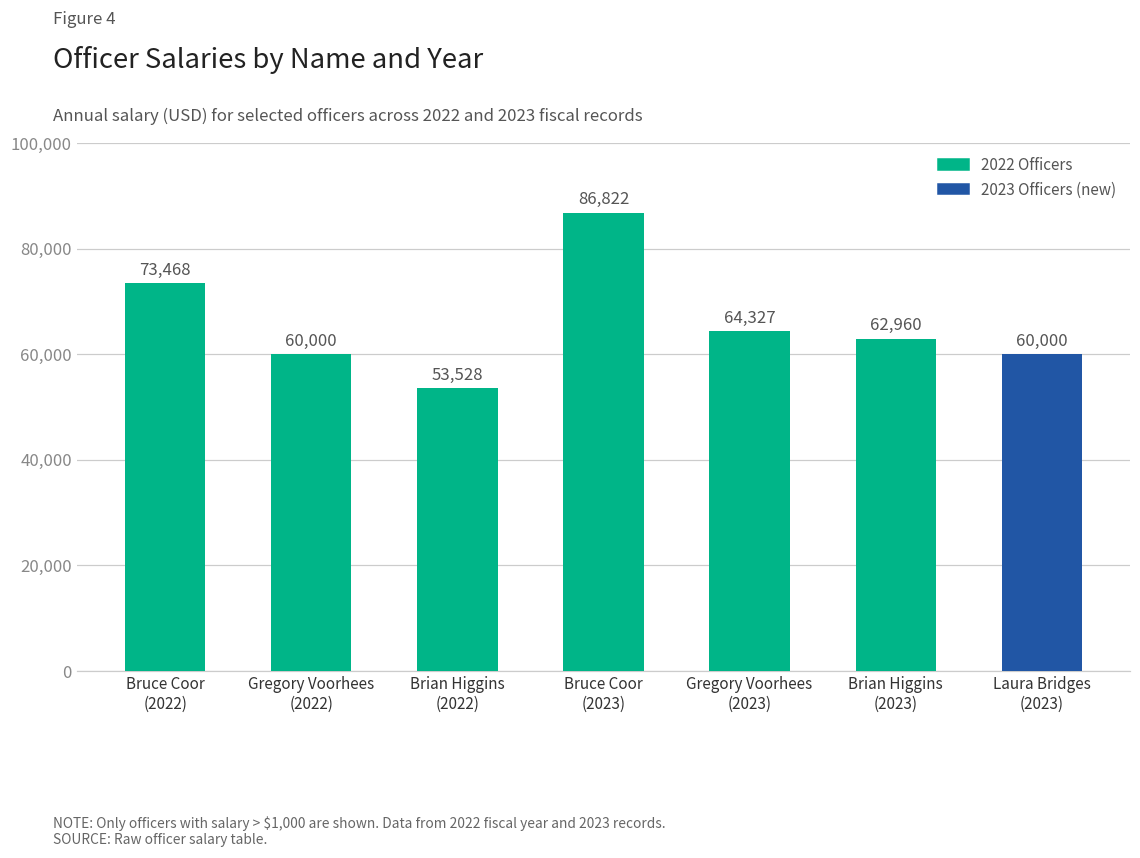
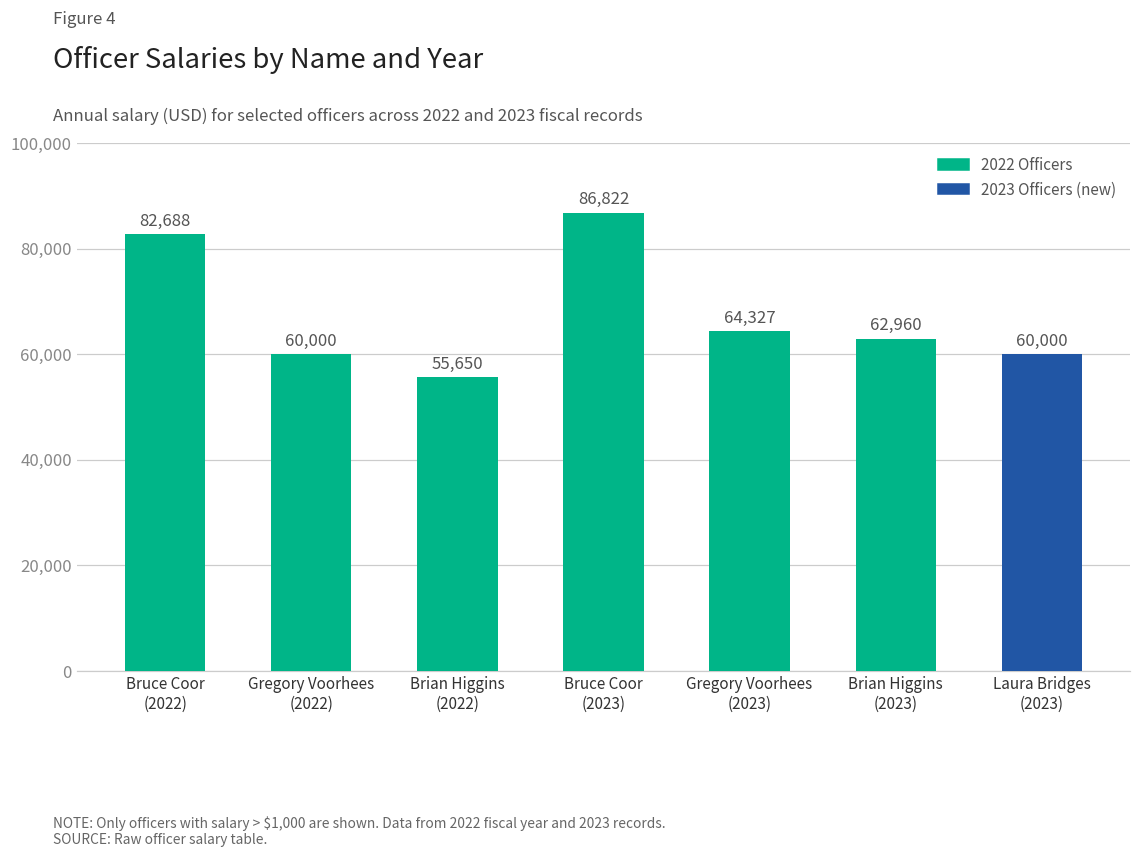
  {
-   "Bruce Coor (2022)": "73,468",
+   "Bruce Coor (2022)": "82,688",
    "Gregory Voorhees (2022)": "60,000",
-   "Brian Higgins (2022)": "53,528",
+   "Brian Higgins (2022)": "55,650",
    "Bruce Coor (2023)": "86,822",
    "Gregory Voorhees (2023)": "64,327",
    "Brian Higgins (2023)": "62,960",
    "Laura Bridges (2023)": "60,000"
  }
